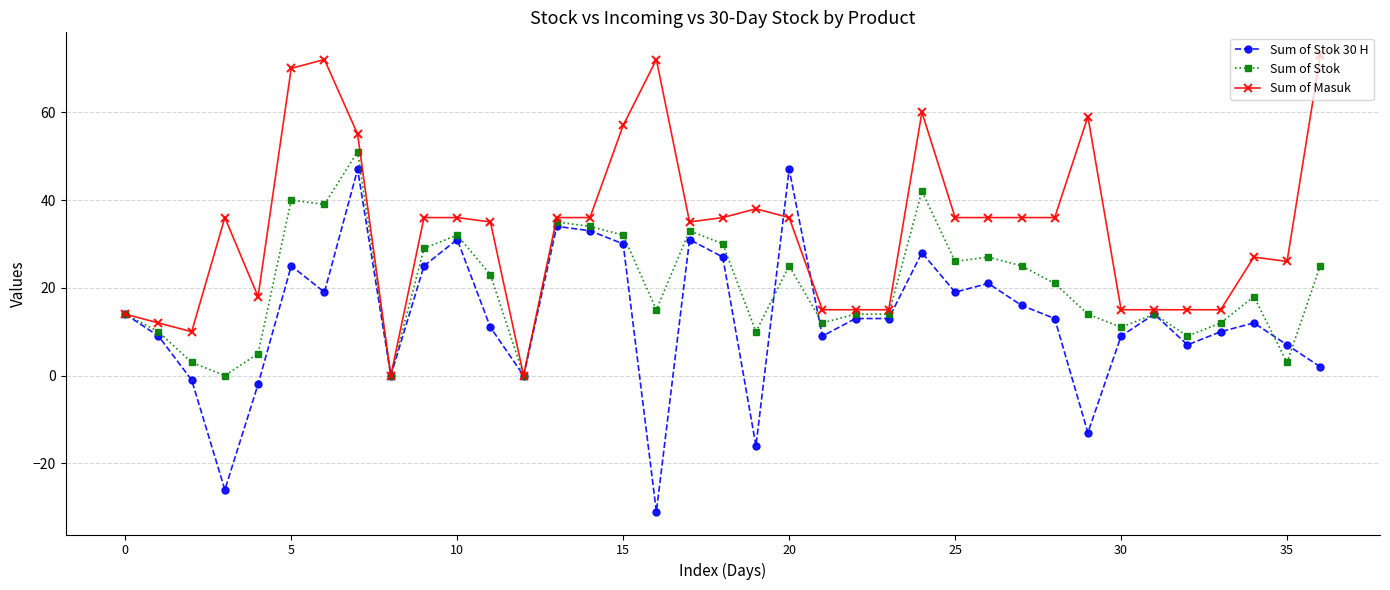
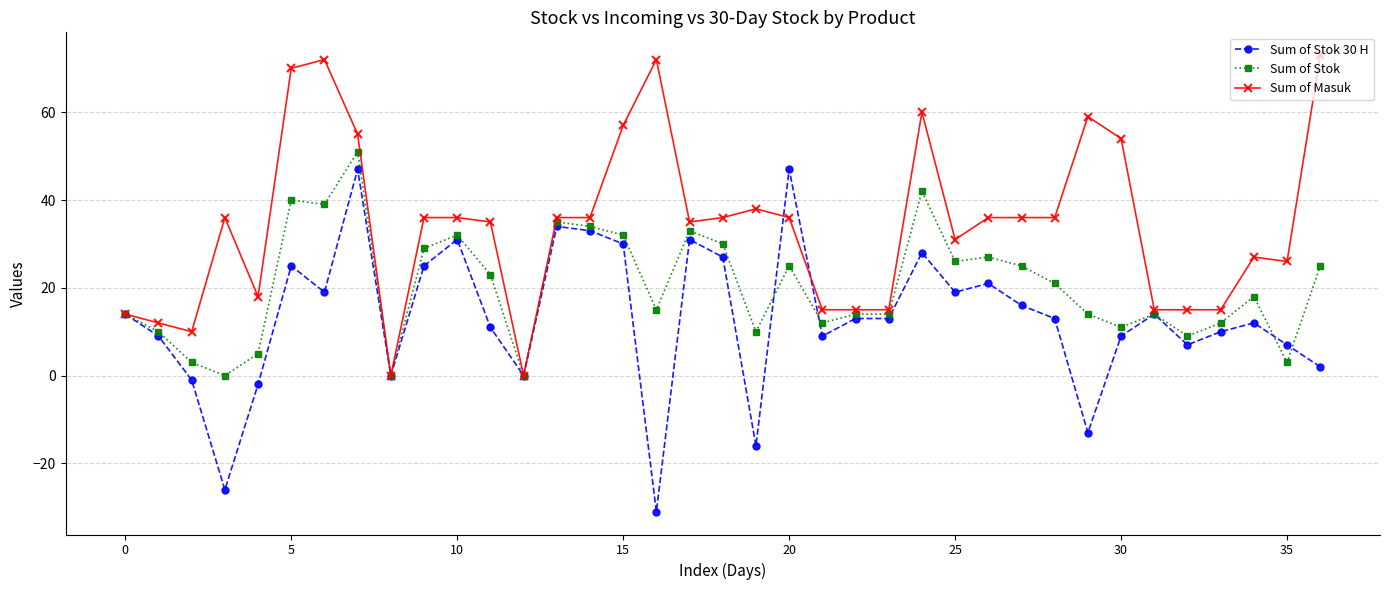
  {
    "Sum of Stok 30 H": {
      "5": 25,
      "10": 31,
      "15": 30,
      "20": 47,
      "25": 19,
      "30": 9,
      "35": 7
    },
    "Sum of Stok": {
      "5": 40,
      "10": 32,
      "15": 32,
      "20": 25,
      "25": 26,
      "30": 11,
      "35": 3
    },
    "Sum of Masuk": {
      "5": 70,
      "10": 36,
      "15": 57,
      "20": 36,
-     "25": 36,
-     "30": 15,
+     "25": 31,
+     "30": 54,
      "35": 26
    }
  }
